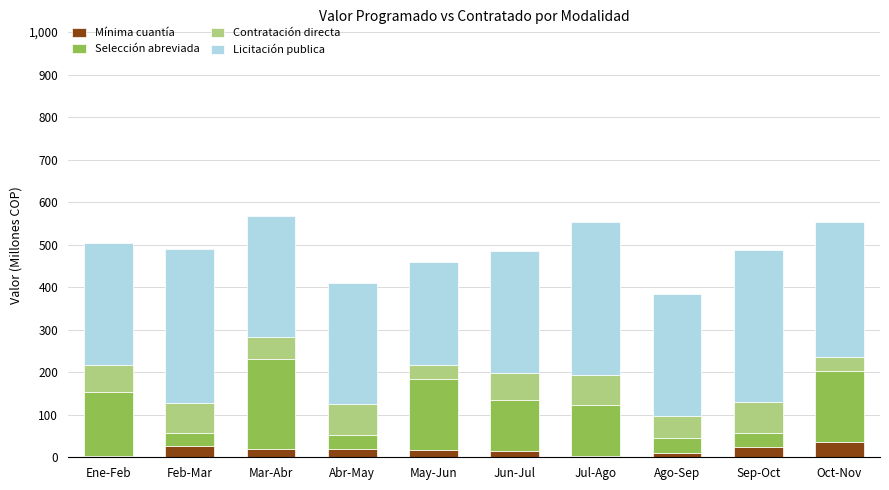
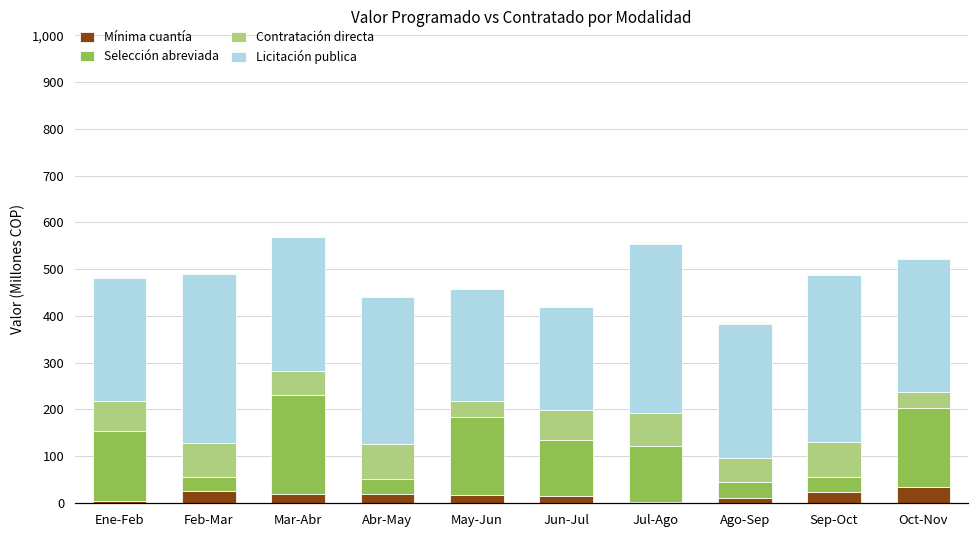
  {
    "Mínima cuantía": {
      "Feb-Mar": 30,
      "Mar-Abr": 20,
      "Abr-May": 20,
      "May-Jun": 20,
      "Jun-Jul": 10,
      "Ago-Sep": 10,
      "Sep-Oct": 20,
      "Oct-Nov": 40
    },
    "Licitación publica": {
-     "Ene-Feb": 290,
+     "Ene-Feb": 260,
      "Feb-Mar": 360,
      "Mar-Abr": 290,
-     "Abr-May": 280,
+     "Abr-May": 310,
      "May-Jun": 240,
-     "Jun-Jul": 290,
+     "Jun-Jul": 220,
      "Jul-Ago": 360,
      "Ago-Sep": 290,
      "Sep-Oct": 360,
-     "Oct-Nov": 320
+     "Oct-Nov": 290
    }
  }
